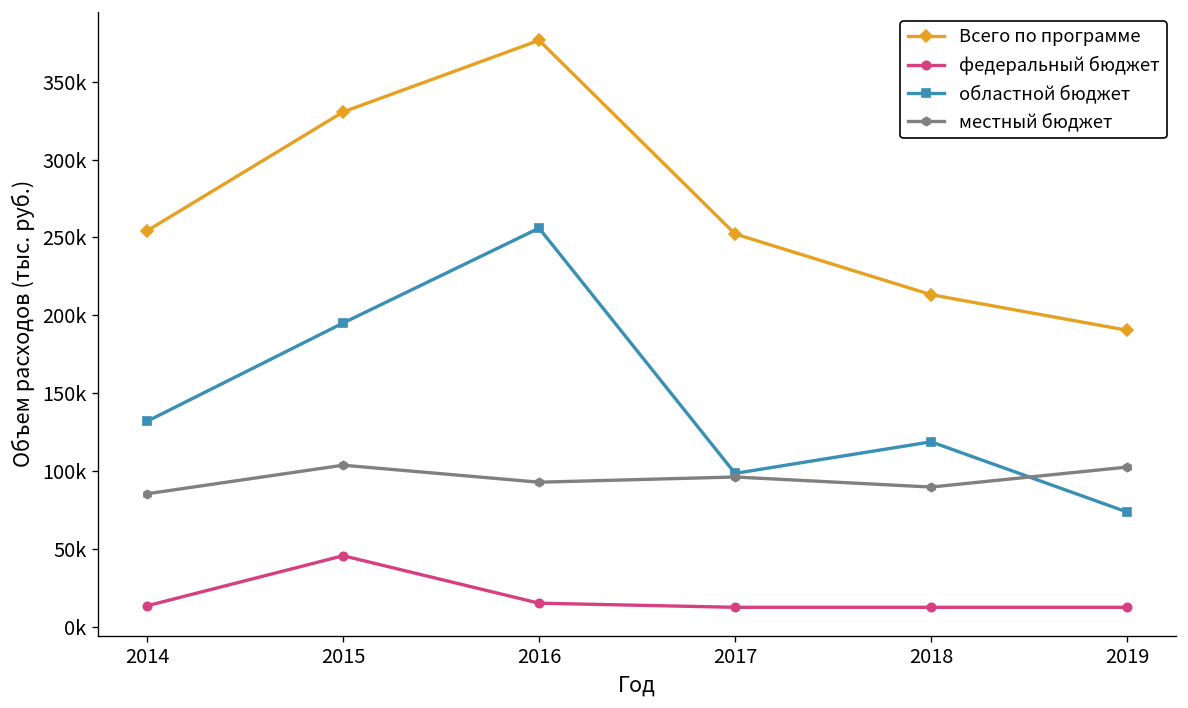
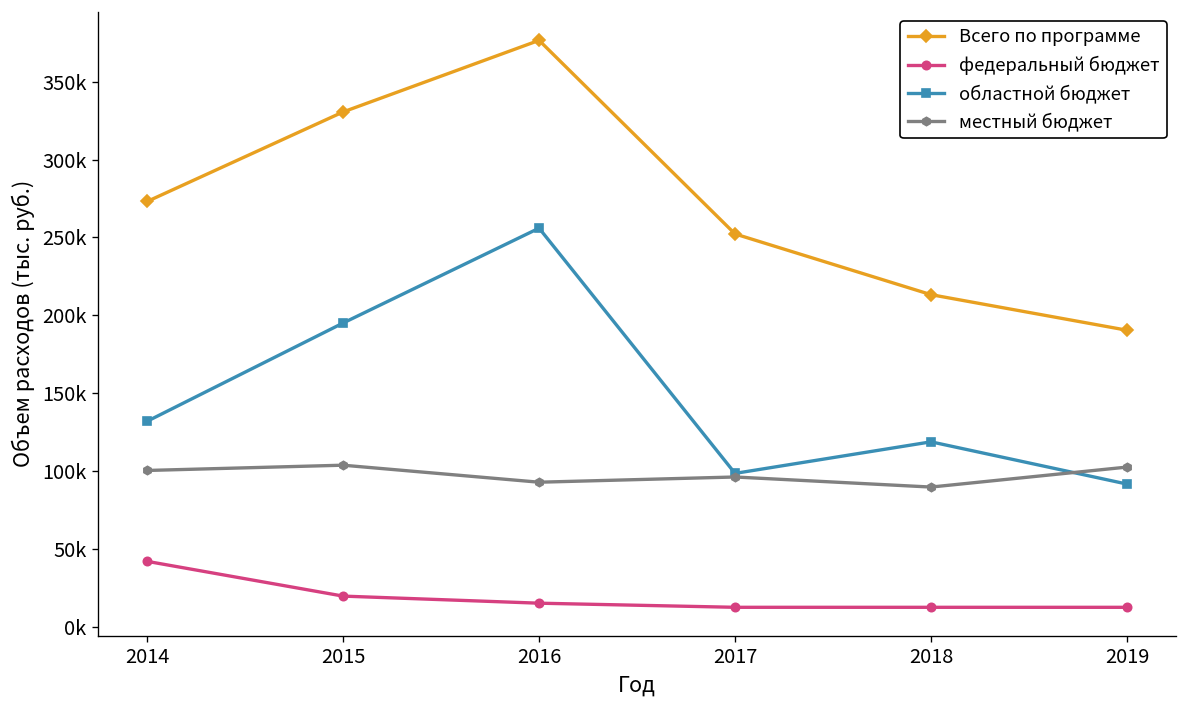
  {
    "Всего по программе": {
-     "2014": 254000,
+     "2014": 273000,
      "2015": 331000,
      "2016": 377000,
      "2017": 252000,
      "2018": 213000,
      "2019": 190000
    },
    "федеральный бюджет": {
-     "2014": 13000,
-     "2015": 46000,
+     "2014": 42000,
+     "2015": 20000,
      "2016": 15000,
      "2017": 12000,
      "2018": 12000,
      "2019": 12000
    },
    "областной бюджет": {
      "2014": 132000,
      "2015": 195000,
      "2016": 256000,
      "2017": 98000,
      "2018": 119000,
-     "2019": 74000
+     "2019": 92000
    },
    "местный бюджет": {
-     "2014": 85000,
+     "2014": 100000,
      "2015": 104000,
      "2016": 93000,
      "2017": 96000,
      "2018": 90000,
      "2019": 102000
    }
  }
